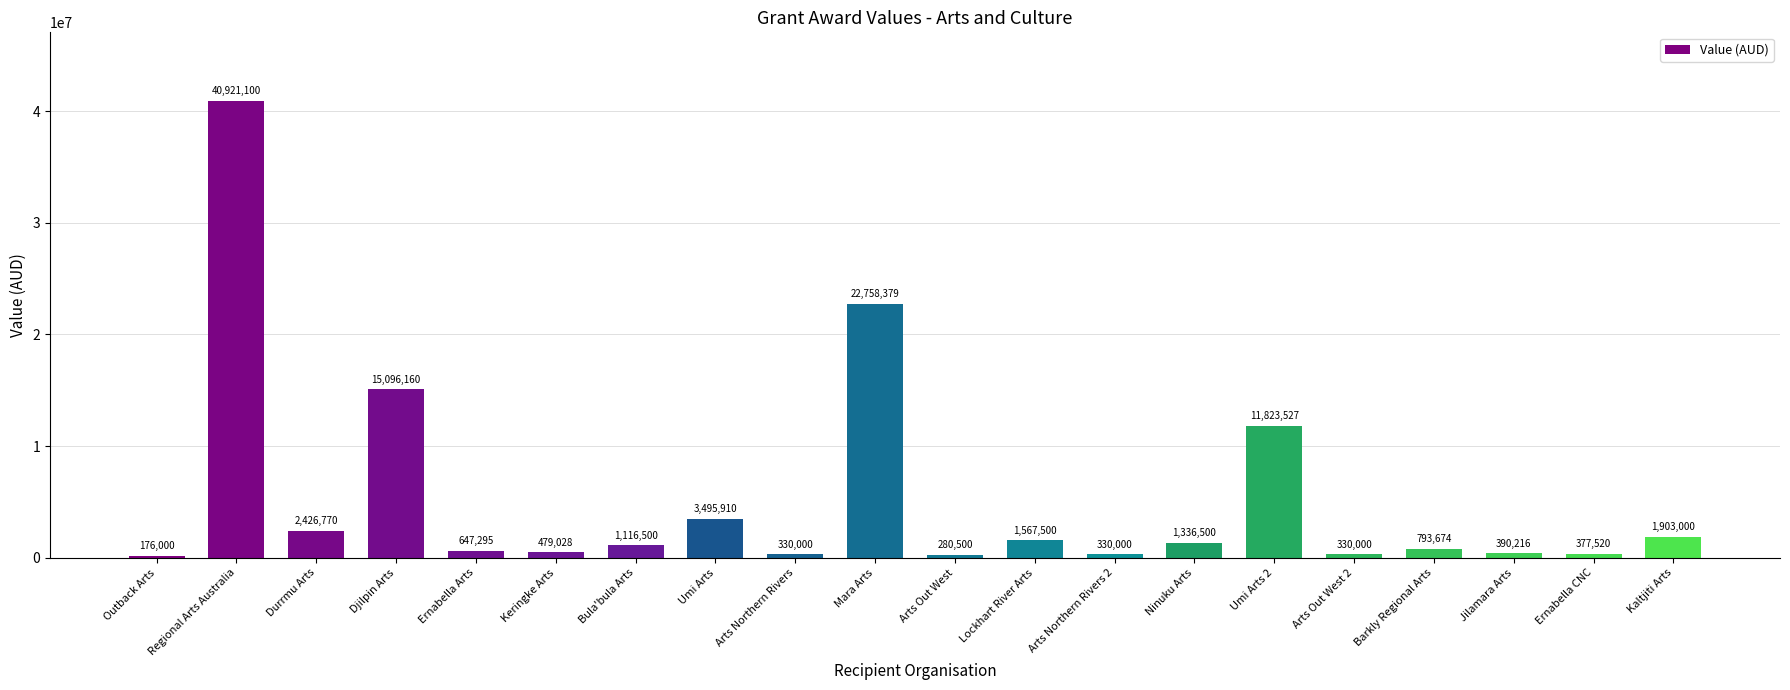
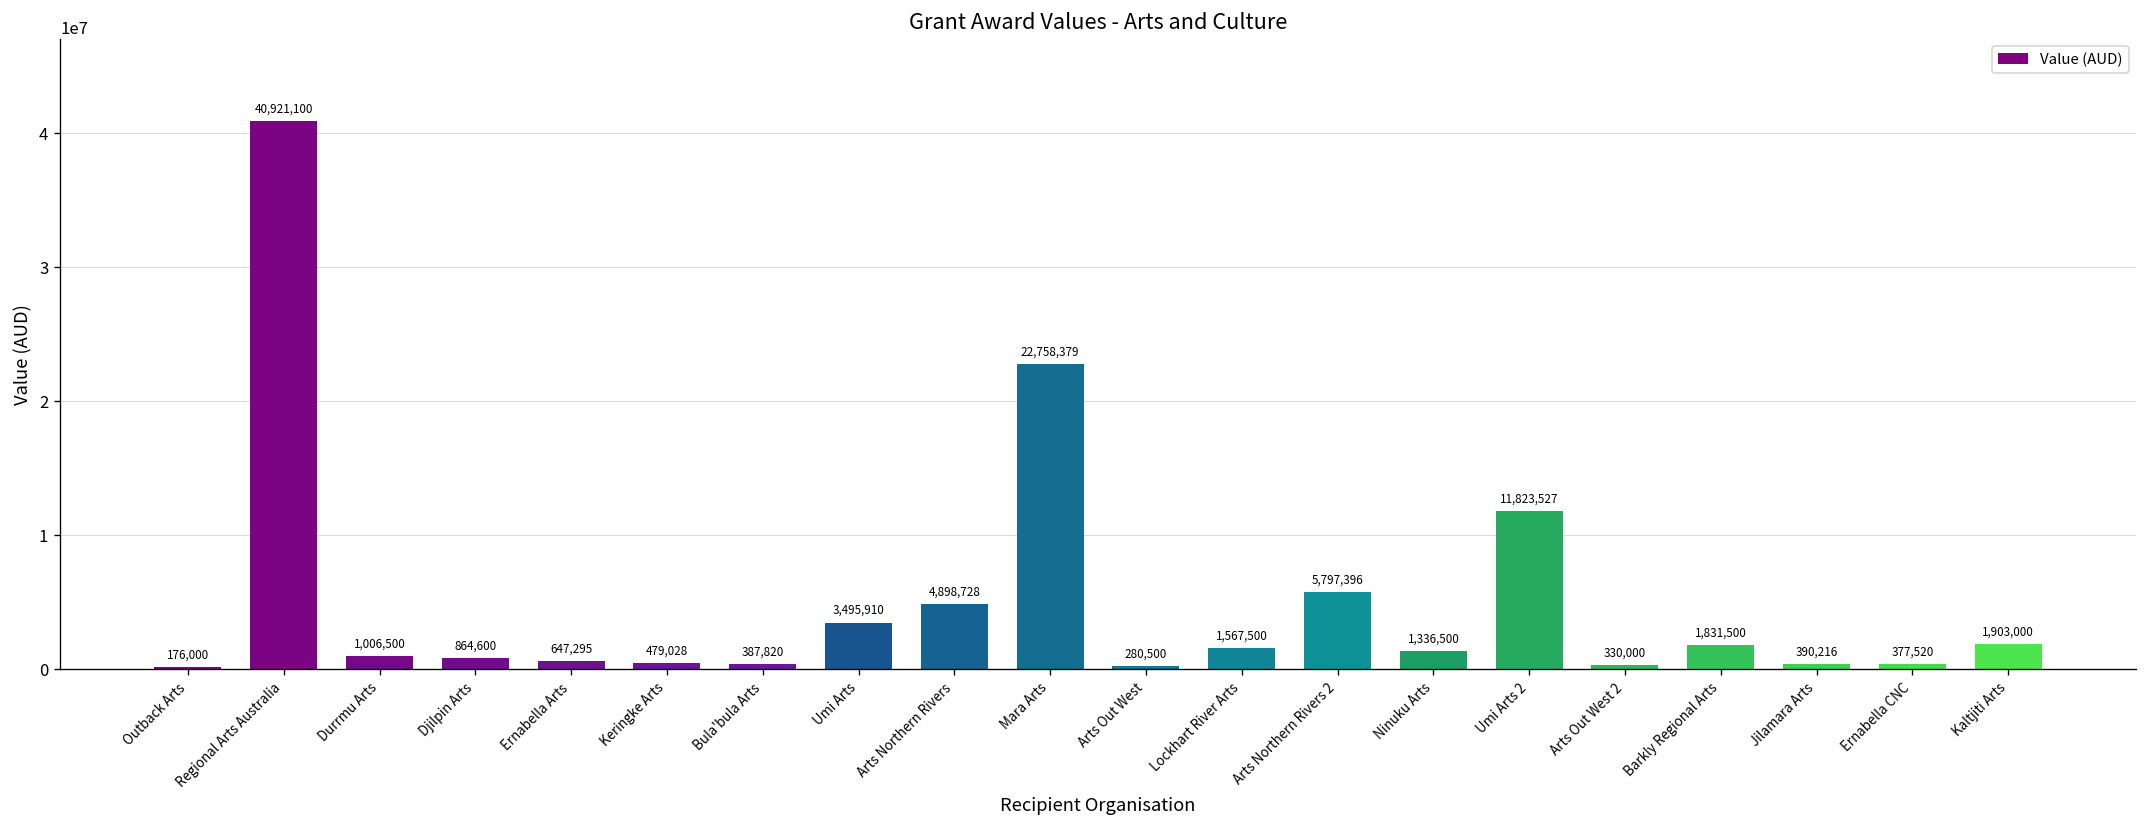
  {
    "Outback Arts": "176,000",
    "Regional Arts Australia": "40,921,100",
-   "Durrmu Arts": "2,426,770",
-   "Djilpin Arts": "15,096,160",
+   "Durrmu Arts": "1,006,500",
+   "Djilpin Arts": "864,600",
    "Ernabella Arts": "647,295",
    "Keringke Arts": "479,028",
-   "Bula'bula Arts": "1,116,500",
+   "Bula'bula Arts": "387,820",
    "Umi Arts": "3,495,910",
-   "Arts Northern Rivers": "330,000",
+   "Arts Northern Rivers": "4,898,728",
    "Mara Arts": "22,758,379",
    "Arts Out West": "280,500",
    "Lockhart River Arts": "1,567,500",
-   "Arts Northern Rivers 2": "330,000",
+   "Arts Northern Rivers 2": "5,797,396",
    "Ninuku Arts": "1,336,500",
    "Umi Arts 2": "11,823,527",
    "Arts Out West 2": "330,000",
-   "Barkly Regional Arts": "793,674",
+   "Barkly Regional Arts": "1,831,500",
    "Jilamara Arts": "390,216",
    "Ernabella CNC": "377,520",
    "Kaltjiti Arts": "1,903,000"
  }
